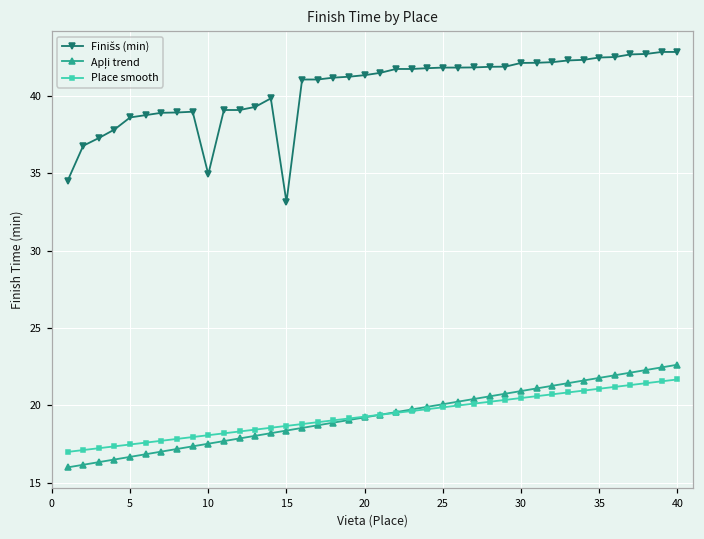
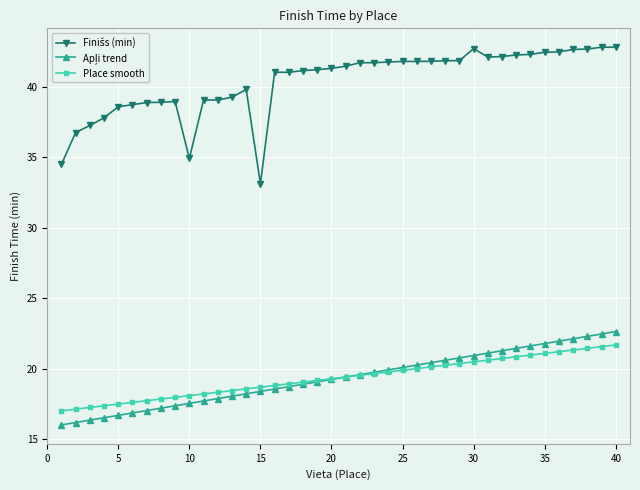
  {
    "Finišs (min)": {
      "5": 38.6,
      "10": 34.9,
      "15": 33.1,
      "20": 41.3,
      "25": 41.8,
-     "30": 42.1,
+     "30": 42.7,
      "35": 42.5,
      "40": 42.8
    }
  }
